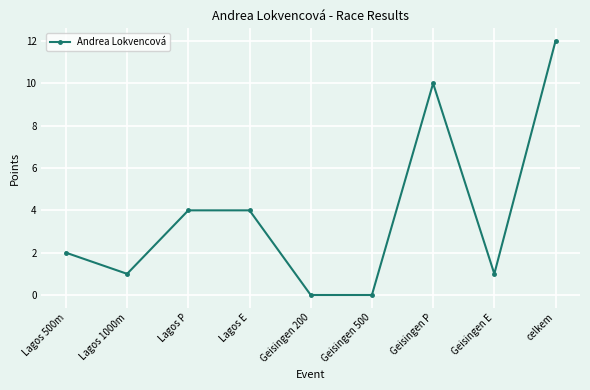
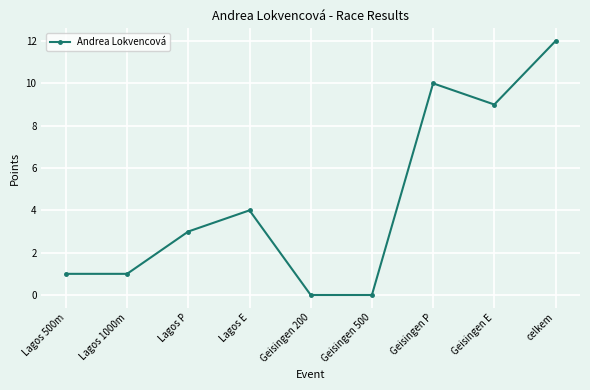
  {
-   "Lagos 500m": 2,
+   "Lagos 500m": 1,
    "Lagos 1000m": 1,
-   "Lagos P": 4,
+   "Lagos P": 3,
    "Lagos E": 4,
    "Geisingen 200": 0,
    "Geisingen 500": 0,
    "Geisingen P": 10,
-   "Geisingen E": 1,
+   "Geisingen E": 9,
    "celkem": 12
  }
